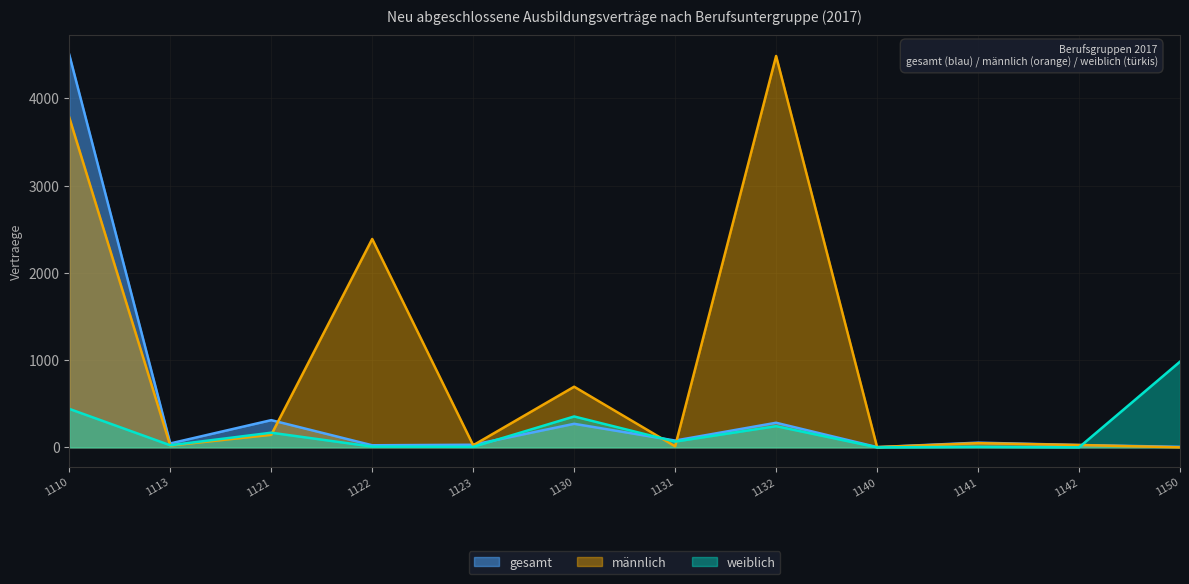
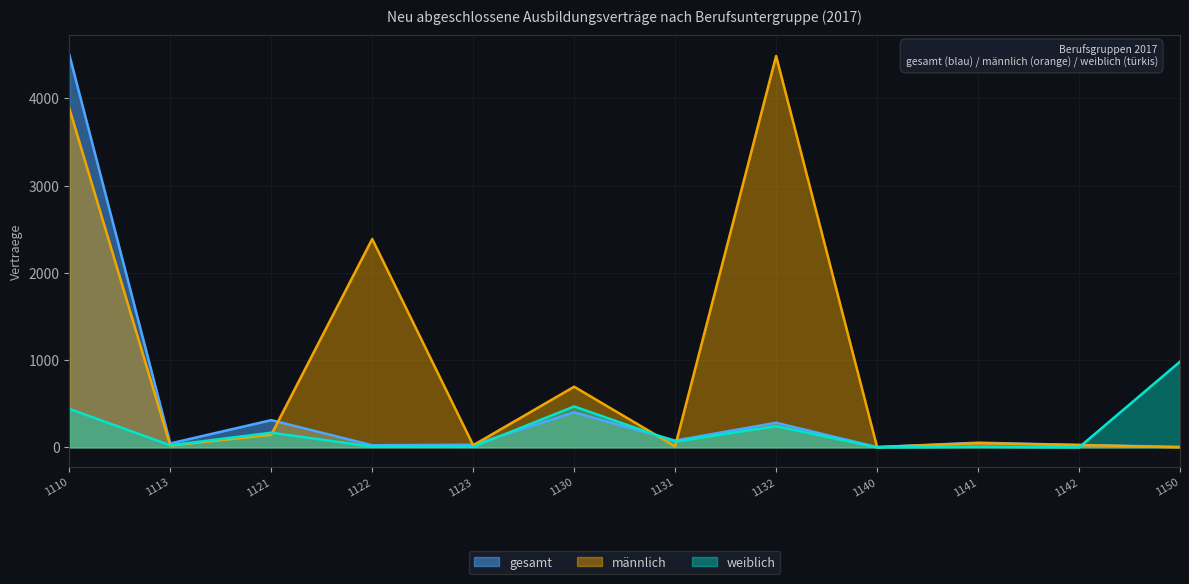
  {
    "gesamt": {
      "1110": 4500,
      "1121": 300,
-     "1130": 300,
+     "1130": 400,
      "1132": 300
    },
    "männlich": {
-     "1110": 3800,
+     "1110": 3900,
      "1122": 2400,
      "1130": 700,
      "1131": 0,
      "1132": 4500
    },
    "weiblich": {
      "1110": 400,
-     "1130": 400,
+     "1130": 500,
      "1132": 200,
      "1141": 0,
      "1150": 1000
    }
  }
